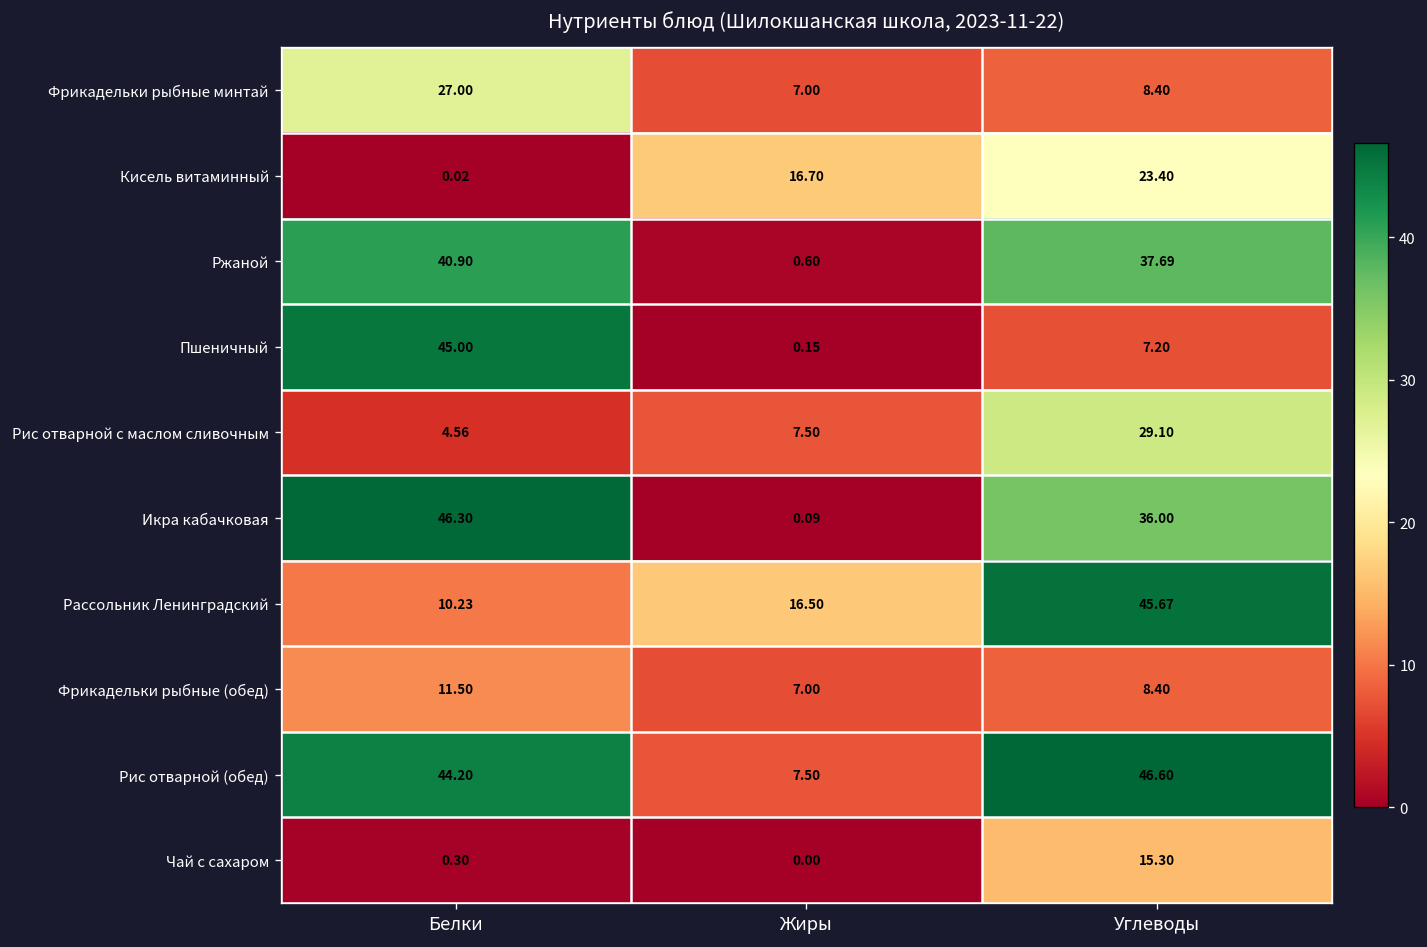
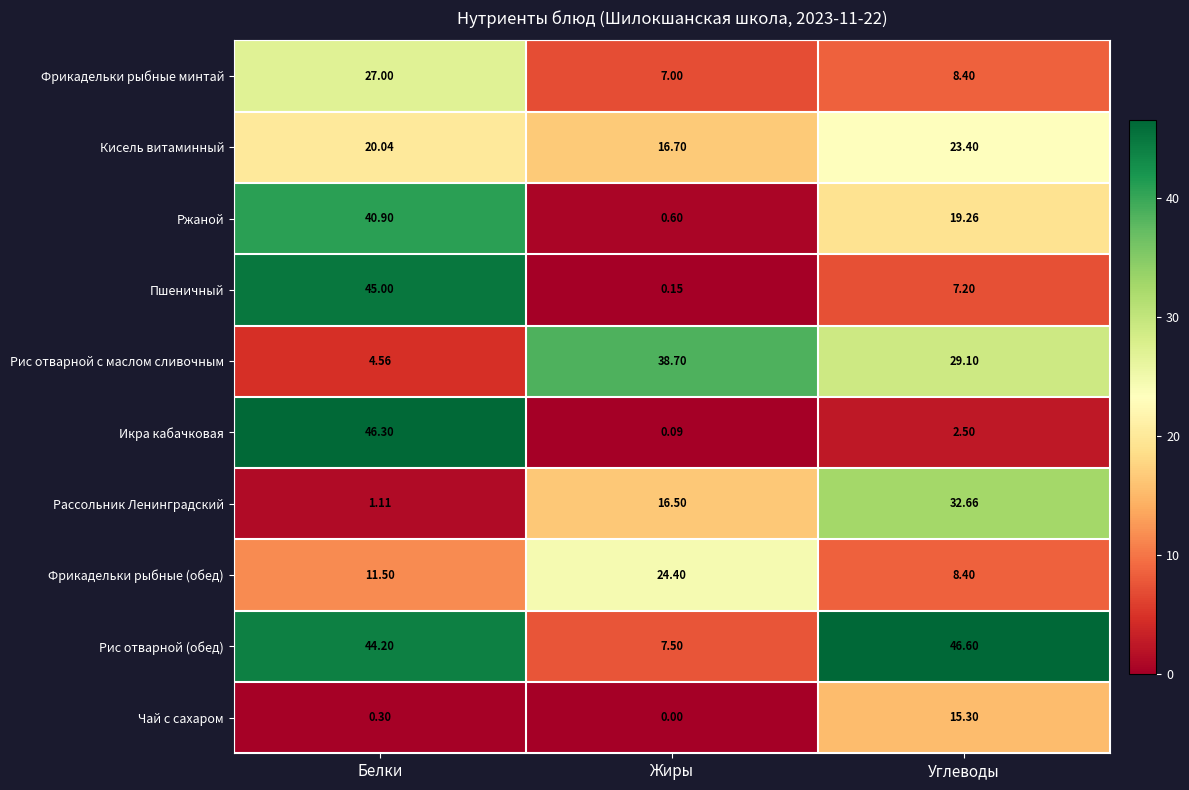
  {
    "Фрикадельки рыбные минтай": {
      "Белки": 27.00,
      "Жиры": 7.00,
      "Углеводы": 8.40
    },
    "Кисель витаминный": {
-     "Белки": 0.02,
+     "Белки": 20.04,
      "Жиры": 16.70,
      "Углеводы": 23.40
    },
    "Ржаной": {
      "Белки": 40.90,
      "Жиры": 0.60,
-     "Углеводы": 37.69
+     "Углеводы": 19.26
    },
    "Пшеничный": {
      "Белки": 45.00,
      "Жиры": 0.15,
      "Углеводы": 7.20
    },
    "Рис отварной с маслом сливочным": {
      "Белки": 4.56,
-     "Жиры": 7.50,
+     "Жиры": 38.70,
      "Углеводы": 29.10
    },
    "Икра кабачковая": {
      "Белки": 46.30,
      "Жиры": 0.09,
-     "Углеводы": 36.00
+     "Углеводы": 2.50
    },
    "Рассольник Ленинградский": {
-     "Белки": 10.23,
+     "Белки": 1.11,
      "Жиры": 16.50,
-     "Углеводы": 45.67
+     "Углеводы": 32.66
    },
    "Фрикадельки рыбные (обед)": {
      "Белки": 11.50,
-     "Жиры": 7.00,
+     "Жиры": 24.40,
      "Углеводы": 8.40
    },
    "Рис отварной (обед)": {
      "Белки": 44.20,
      "Жиры": 7.50,
      "Углеводы": 46.60
    },
    "Чай с сахаром": {
      "Белки": 0.30,
      "Жиры": 0.00,
      "Углеводы": 15.30
    }
  }
